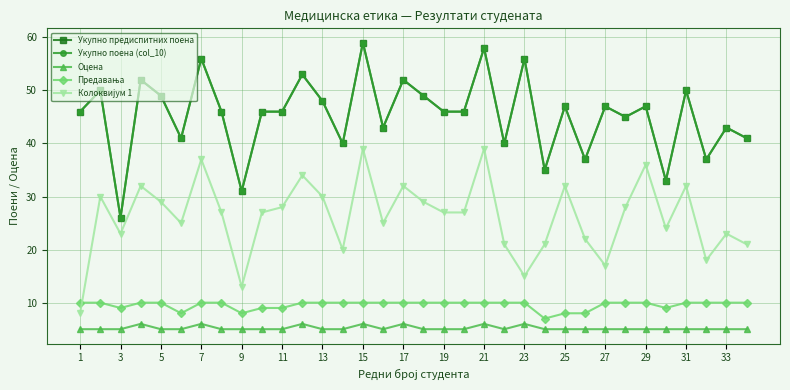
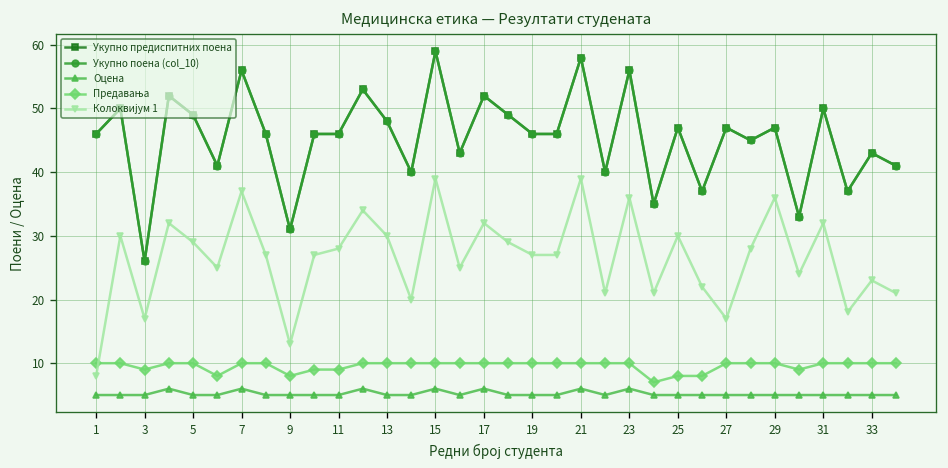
  {
    "Колоквијум 1": {
      "1": 8,
-     "3": 23,
+     "3": 17,
      "5": 29,
      "7": 37,
      "9": 13,
      "11": 28,
      "13": 30,
      "15": 39,
      "17": 32,
      "19": 27,
      "21": 39,
-     "23": 15,
-     "25": 32,
+     "23": 36,
+     "25": 30,
      "27": 17,
      "29": 36,
      "31": 32,
      "33": 23
    }
  }
